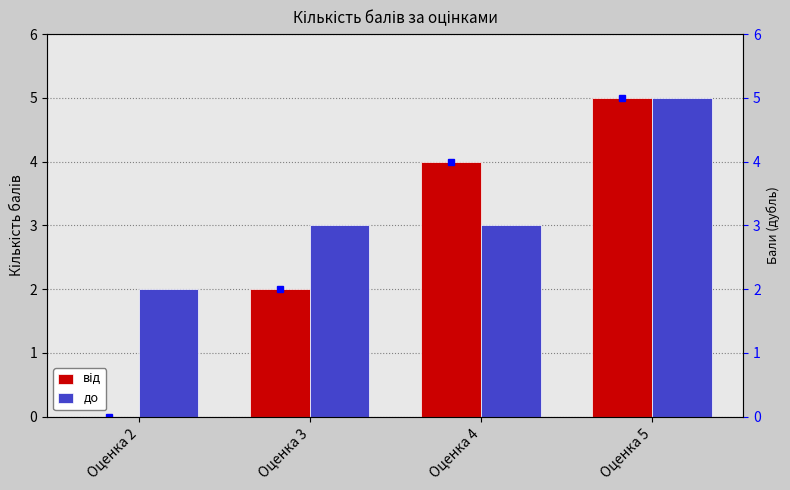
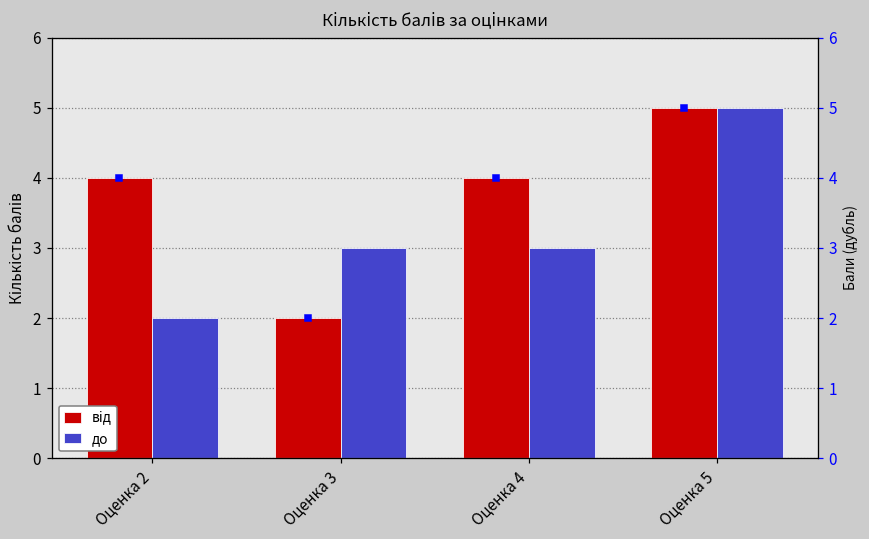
  {
    "від": {
-     "Оценка 2": 0,
+     "Оценка 2": 4,
      "Оценка 3": 2,
      "Оценка 4": 4,
      "Оценка 5": 5
    },
    "до": {
      "Оценка 2": 2,
      "Оценка 3": 3,
      "Оценка 4": 3,
      "Оценка 5": 5
    }
  }
